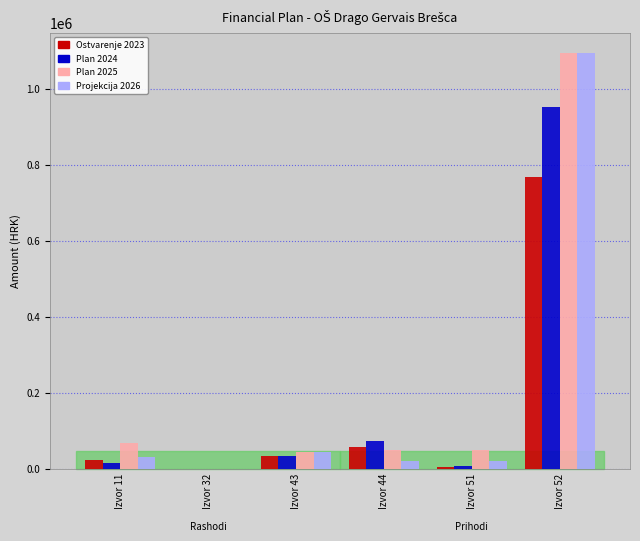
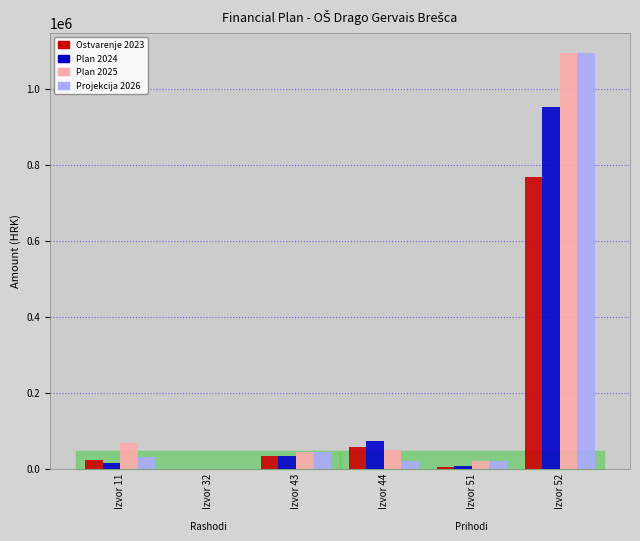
  {
    "Ostvarenje 2023": {
      "Izvor 11": 20000,
      "Izvor 43": 30000,
      "Izvor 44": 60000,
      "Izvor 52": 770000
    },
    "Plan 2024": {
      "Izvor 11": 10000,
      "Izvor 43": 30000,
      "Izvor 44": 70000,
      "Izvor 51": 10000,
      "Izvor 52": 950000
    },
    "Plan 2025": {
      "Izvor 11": 70000,
      "Izvor 43": 50000,
      "Izvor 44": 50000,
-     "Izvor 51": 50000,
+     "Izvor 51": 20000,
      "Izvor 52": 1090000
    },
    "Projekcija 2026": {
      "Izvor 11": 30000,
      "Izvor 43": 50000,
      "Izvor 44": 20000,
      "Izvor 51": 20000,
      "Izvor 52": 1090000
    }
  }
